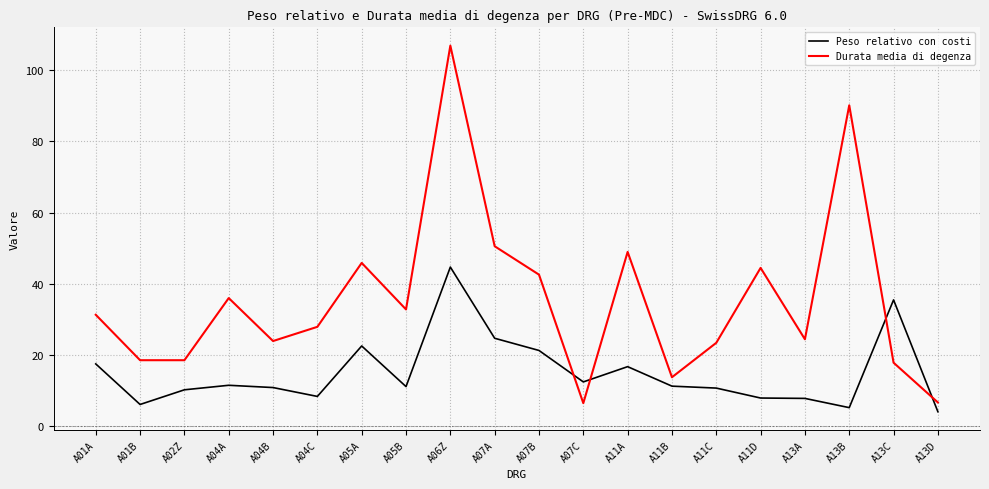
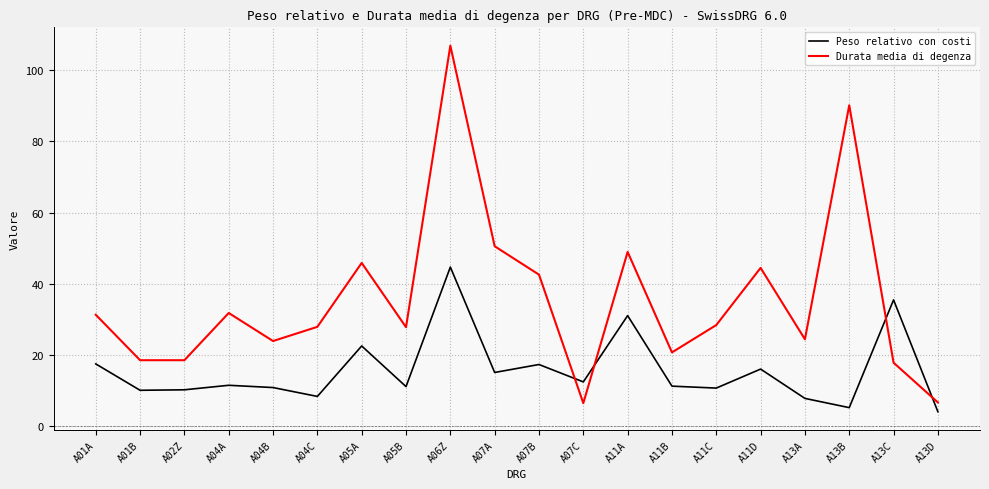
  {
    "Peso relativo con costi": {
      "A01A": 17,
-     "A01B": 6,
+     "A01B": 10,
      "A02Z": 10,
      "A04A": 11,
      "A04B": 11,
      "A04C": 8,
      "A05A": 22,
      "A05B": 11,
      "A06Z": 45,
-     "A07A": 25,
-     "A07B": 21,
+     "A07A": 15,
+     "A07B": 17,
      "A07C": 12,
-     "A11A": 17,
+     "A11A": 31,
      "A11B": 11,
      "A11C": 11,
-     "A11D": 8,
+     "A11D": 16,
      "A13A": 8,
      "A13B": 5,
      "A13C": 35,
      "A13D": 4
    },
    "Durata media di degenza": {
      "A01A": 31,
      "A01B": 18,
      "A02Z": 18,
-     "A04A": 36,
+     "A04A": 32,
      "A04B": 24,
      "A04C": 28,
      "A05A": 46,
-     "A05B": 33,
+     "A05B": 28,
      "A06Z": 107,
      "A07A": 51,
      "A07B": 43,
      "A07C": 6,
      "A11A": 49,
-     "A11B": 14,
-     "A11C": 23,
+     "A11B": 21,
+     "A11C": 28,
      "A11D": 44,
      "A13A": 24,
      "A13B": 90,
      "A13C": 18,
      "A13D": 7
    }
  }
